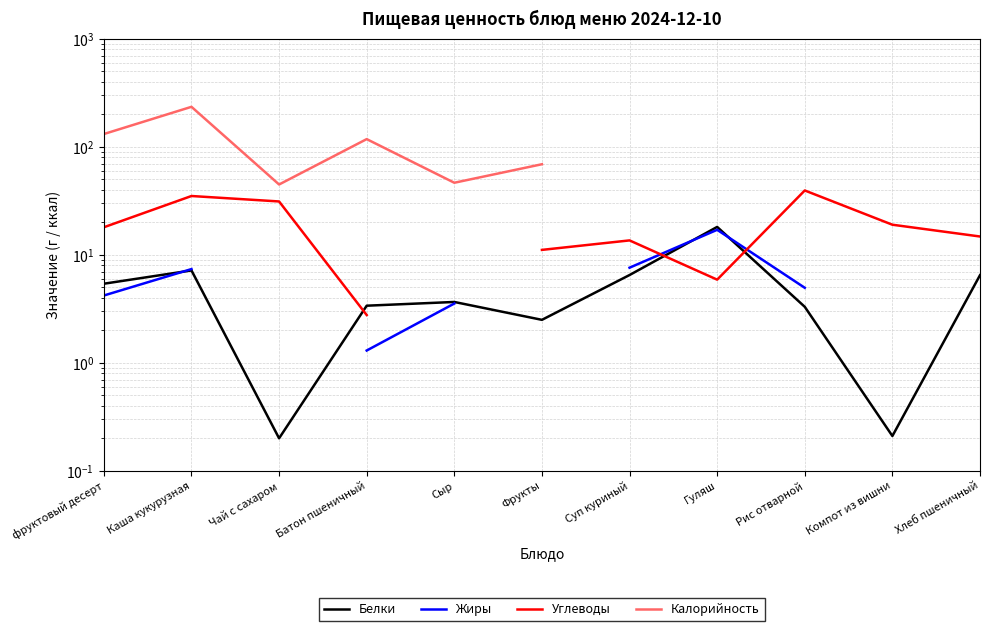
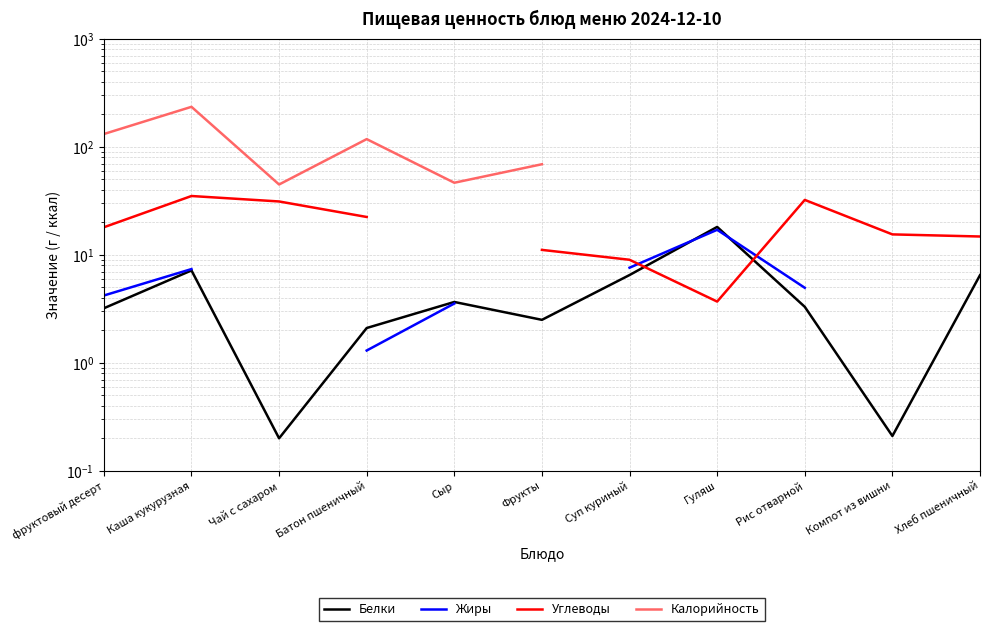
  {
    "Белки": {
-     "фруктовый десерт": 5,
+     "фруктовый десерт": 3.2,
      "Чай с сахаром": 0.2,
-     "Батон пшеничный": 3.4,
+     "Батон пшеничный": 2.1,
      "Фрукты": 2.5,
      "Суп куриный": 7,
      "Гуляш": 18,
      "Рис отварной": 3.3,
      "Компот из вишни": 0.2,
      "Хлеб пшеничный": 6
    },
    "Жиры": {
      "фруктовый десерт": 4.2,
      "Батон пшеничный": 1.3,
      "Суп куриный": 8,
      "Гуляш": 17,
      "Рис отварной": 5,
      "Хлеб пшеничный": 0.3
    },
    "Углеводы": {
      "фруктовый десерт": 18,
      "Каша кукурузная": 35,
      "Чай с сахаром": 31,
-     "Батон пшеничный": 2.8,
+     "Батон пшеничный": 22,
      "Фрукты": 11,
-     "Суп куриный": 14,
-     "Гуляш": 6,
-     "Рис отварной": 39,
-     "Компот из вишни": 19,
+     "Суп куриный": 9,
+     "Гуляш": 3.7,
+     "Рис отварной": 32,
+     "Компот из вишни": 15,
      "Хлеб пшеничный": 15
    },
    "Калорийность": {
      "фруктовый десерт": 130,
      "Каша кукурузная": 230,
      "Чай с сахаром": 45,
      "Батон пшеничный": 120,
      "Сыр": 47,
      "Фрукты": 70
    }
  }
